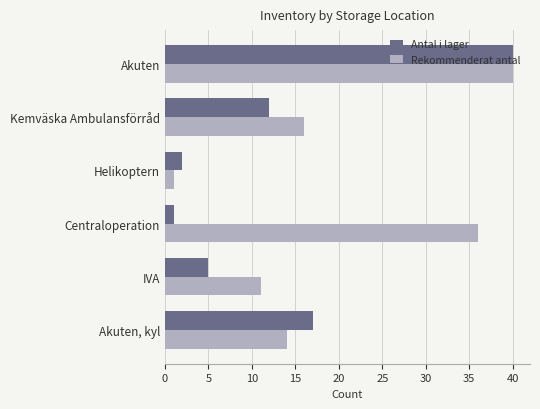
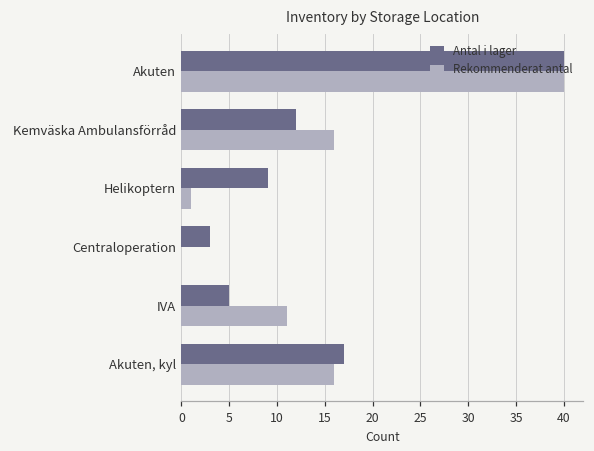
  {
    "Antal i lager": {
      "Akuten": 40,
      "Kemväska Ambulansförråd": 12,
-     "Helikoptern": 2,
-     "Centraloperation": 1,
+     "Helikoptern": 9,
+     "Centraloperation": 3,
      "IVA": 5,
      "Akuten, kyl": 17
    },
    "Rekommenderat antal": {
      "Akuten": 40,
      "Kemväska Ambulansförråd": 16,
      "Helikoptern": 1,
-     "Centraloperation": 36,
+     "Centraloperation": 0,
      "IVA": 11,
-     "Akuten, kyl": 14
+     "Akuten, kyl": 16
    }
  }
